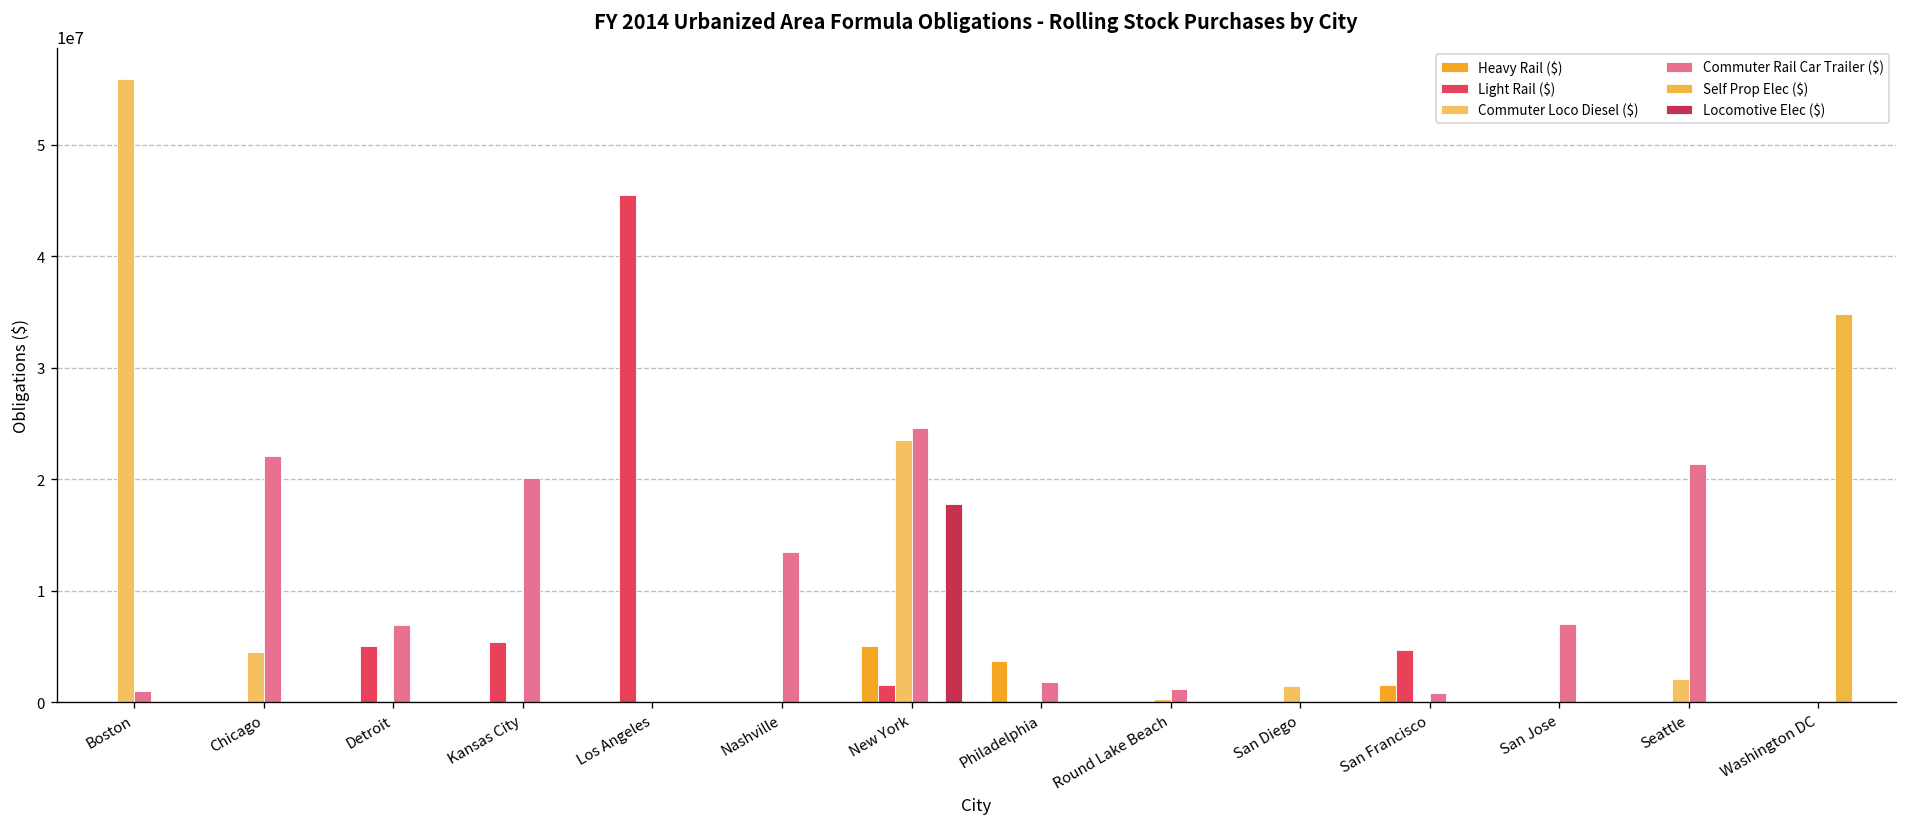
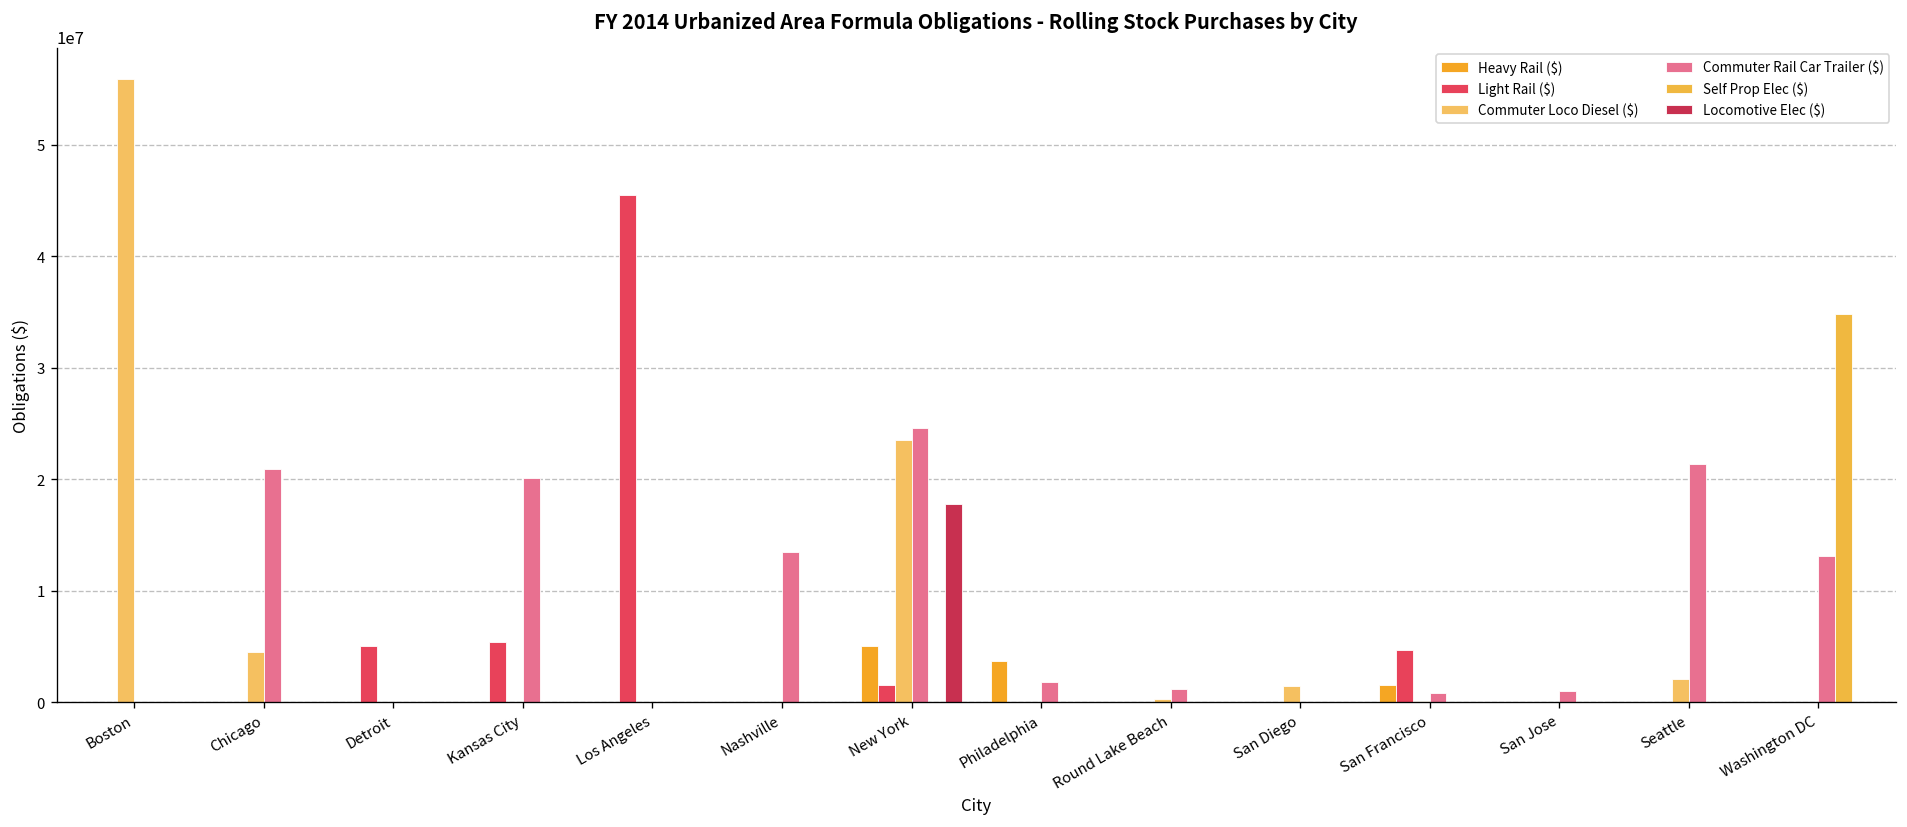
  {
    "Commuter Rail Car Trailer ($)": {
-     "Boston": 1000000,
-     "Chicago": 22000000,
-     "Detroit": 7000000,
+     "Boston": 0,
+     "Chicago": 21000000,
+     "Detroit": 0,
      "Kansas City": 20000000,
      "Los Angeles": 0,
      "Nashville": 13000000,
      "New York": 25000000,
      "Philadelphia": 2000000,
      "Round Lake Beach": 1000000,
      "San Diego": 0,
      "San Francisco": 1000000,
-     "San Jose": 7000000,
+     "San Jose": 1000000,
      "Seattle": 21000000,
-     "Washington DC": 0
+     "Washington DC": 13000000
    }
  }
